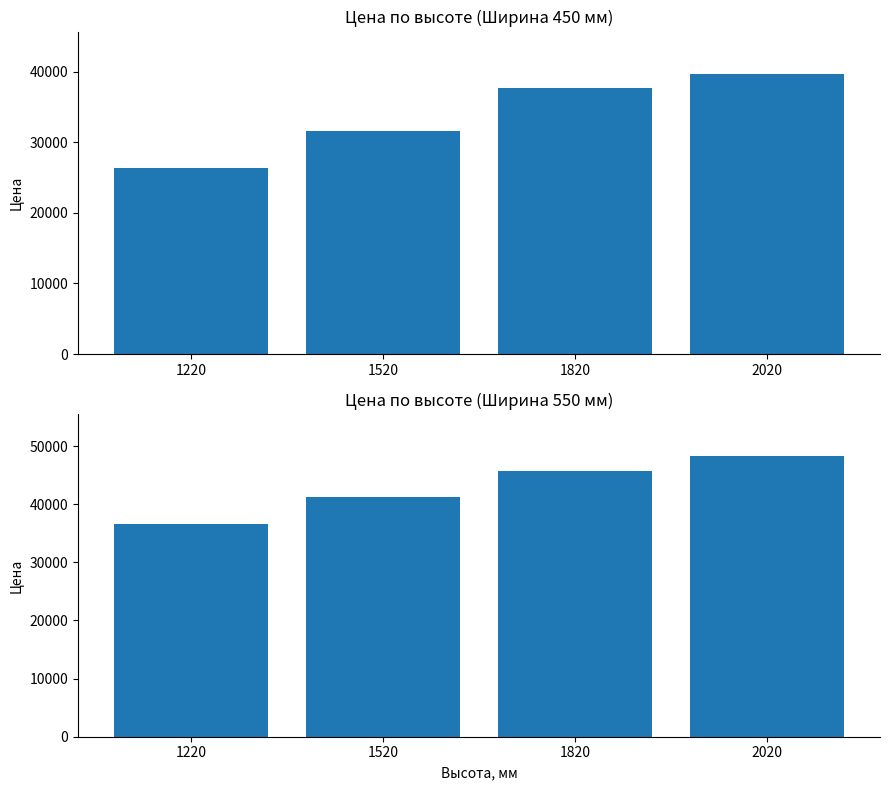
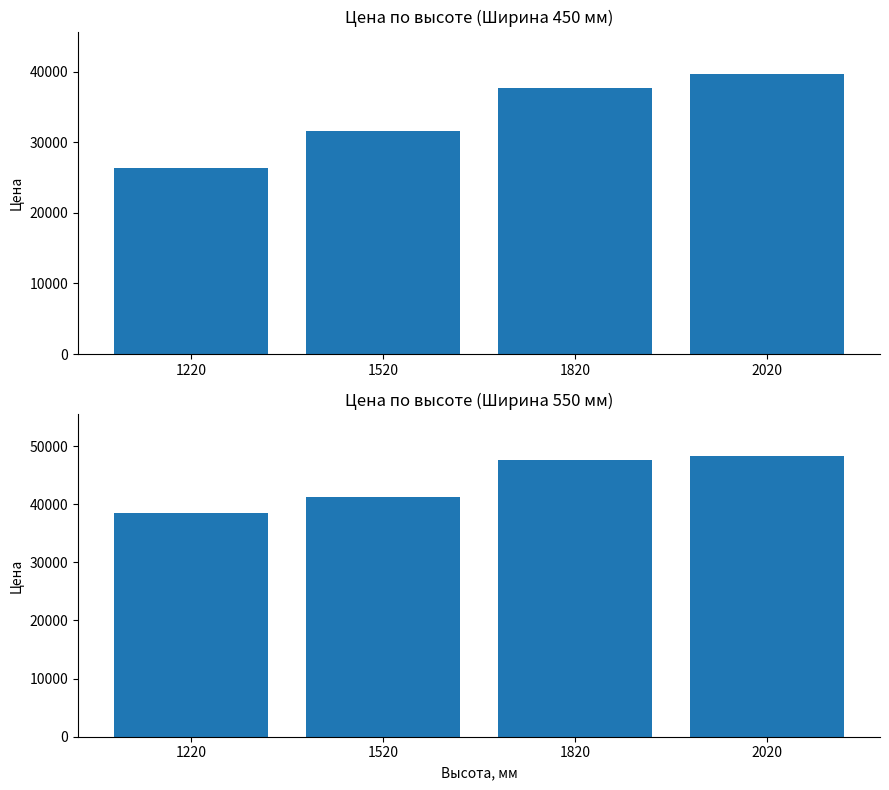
  {
    "Цена по высоте (Ширина 450 мм)": {
      "1220": 26000,
      "1520": 32000,
      "1820": 38000,
      "2020": 40000
    },
    "Цена по высоте (Ширина 550 мм)": {
-     "1220": 37000,
+     "1220": 39000,
      "1520": 41000,
-     "1820": 46000,
+     "1820": 48000,
      "2020": 48000
    }
  }
